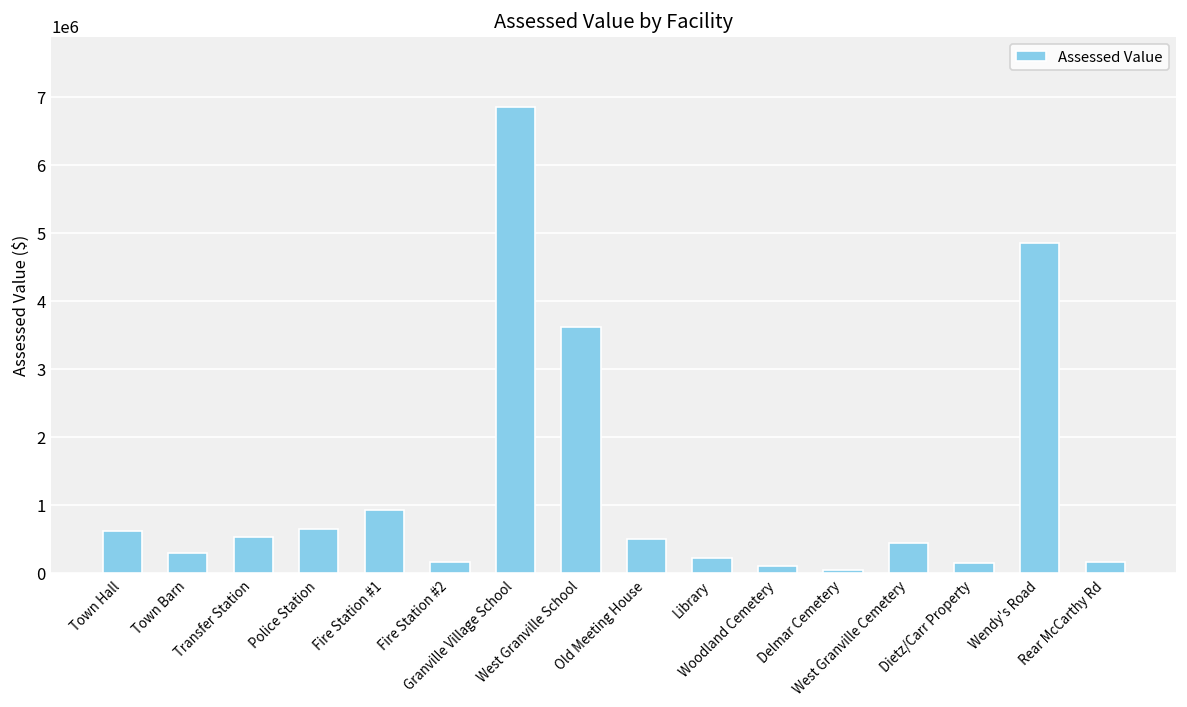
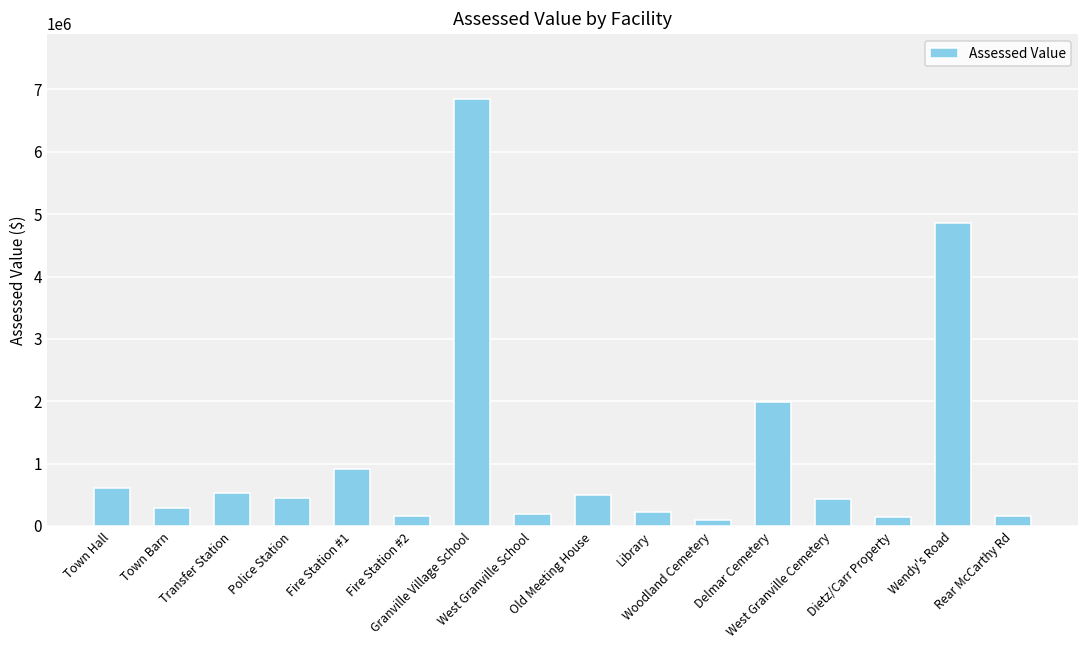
  {
    "Town Hall": 600000,
    "Town Barn": 300000,
    "Transfer Station": 500000,
-   "Police Station": 700000,
+   "Police Station": 500000,
    "Fire Station #1": 900000,
    "Fire Station #2": 200000,
    "Granville Village School": 6900000,
-   "West Granville School": 3600000,
+   "West Granville School": 200000,
    "Old Meeting House": 500000,
    "Library": 200000,
    "Woodland Cemetery": 100000,
-   "Delmar Cemetery": 0,
+   "Delmar Cemetery": 2000000,
    "West Granville Cemetery": 400000,
    "Dietz/Carr Property": 100000,
    "Wendy's Road": 4900000,
    "Rear McCarthy Rd": 200000
  }
